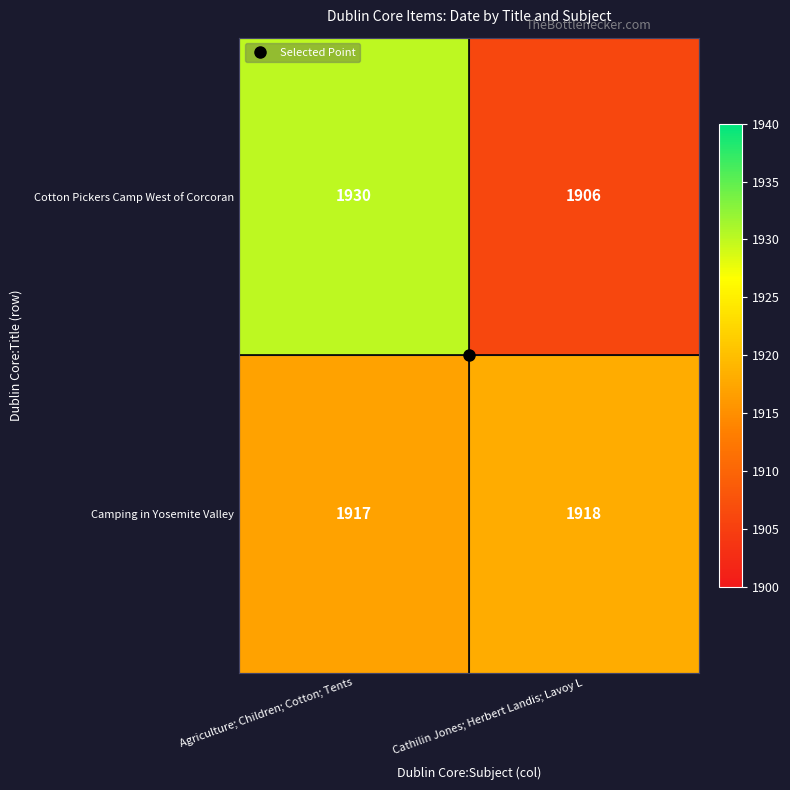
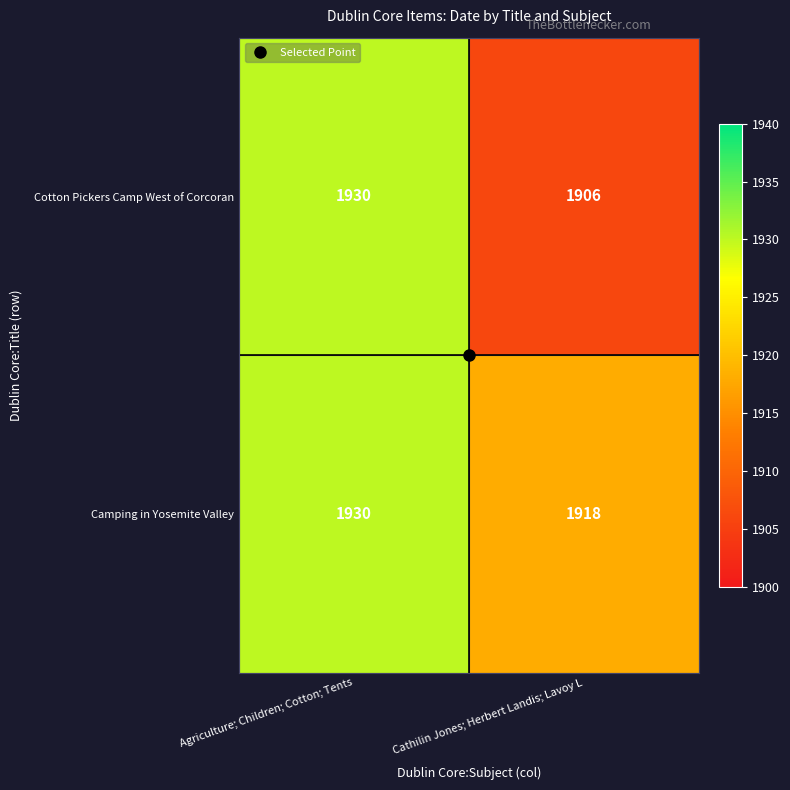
  {
    "Cotton Pickers Camp West of Corcoran": {
      "Agriculture; Children; Cotton; Tents": 1930,
      "Cathilin Jones; Herbert Landis; Lavoy L": 1906
    },
    "Camping in Yosemite Valley": {
-     "Agriculture; Children; Cotton; Tents": 1917,
+     "Agriculture; Children; Cotton; Tents": 1930,
      "Cathilin Jones; Herbert Landis; Lavoy L": 1918
    }
  }
